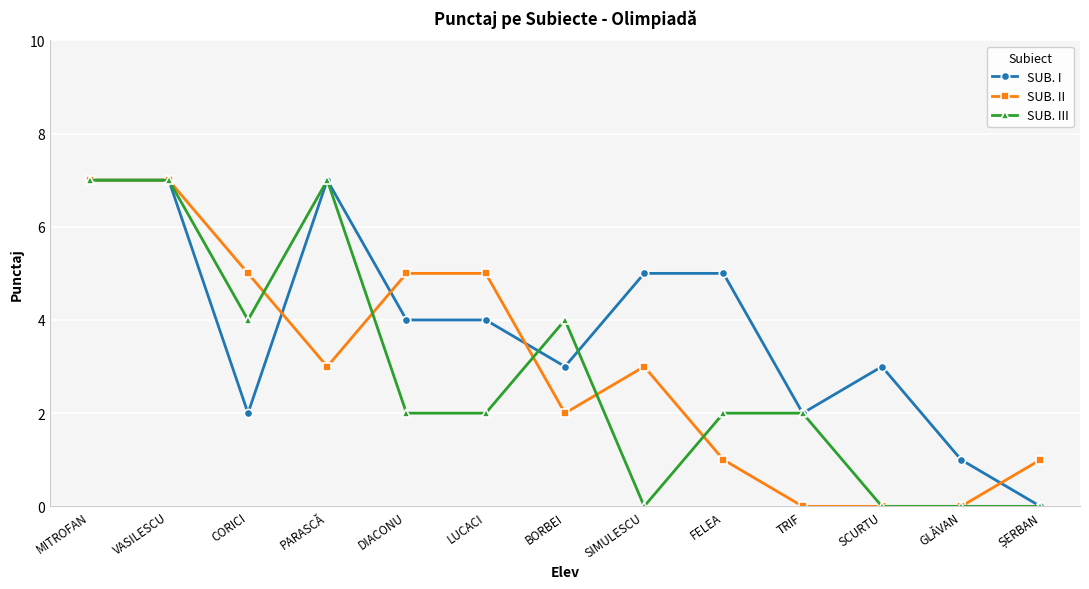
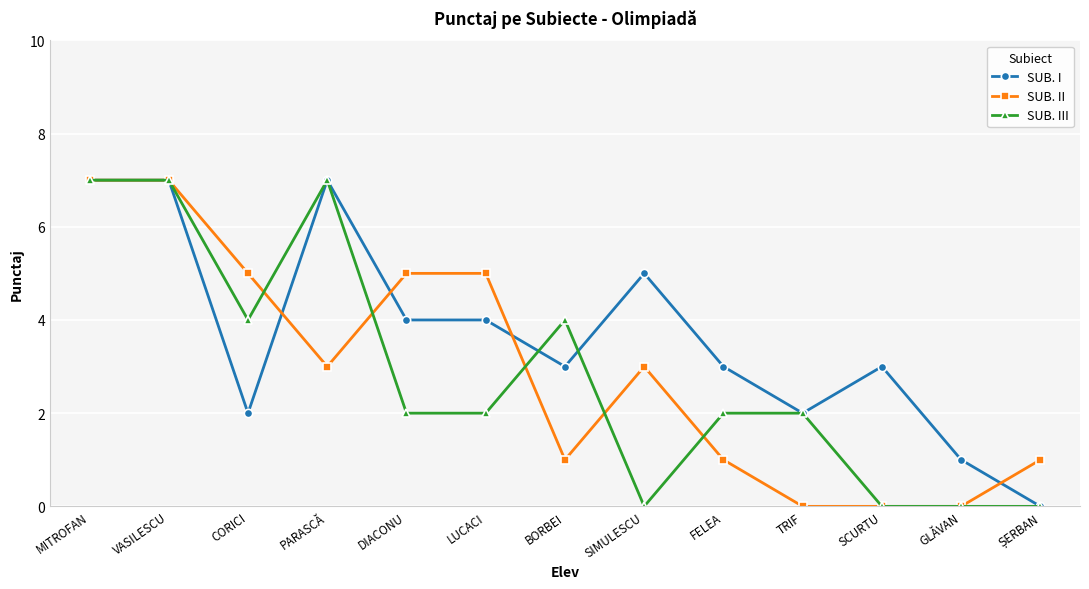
  {
    "SUB. I": {
      "CORICI": 2,
      "DIACONU": 4,
      "LUCACI": 4,
      "BORBEI": 3,
      "SIMULESCU": 5,
-     "FELEA": 5,
+     "FELEA": 3,
      "SCURTU": 3,
      "GLĂVAN": 1
    },
    "SUB. II": {
      "CORICI": 5,
      "PARASCĂ": 3,
      "DIACONU": 5,
      "LUCACI": 5,
-     "BORBEI": 2,
+     "BORBEI": 1,
      "SIMULESCU": 3,
      "FELEA": 1,
      "TRIF": 0,
      "ȘERBAN": 1
    },
    "SUB. III": {
      "CORICI": 4,
      "DIACONU": 2,
      "LUCACI": 2,
      "BORBEI": 4,
      "SIMULESCU": 0,
      "FELEA": 2
    }
  }
